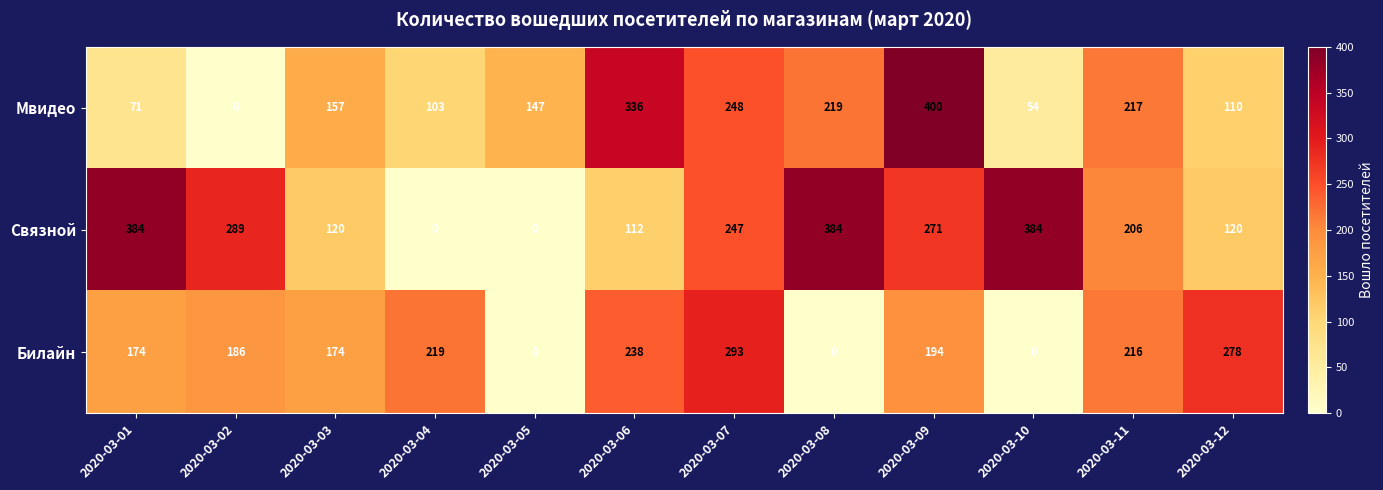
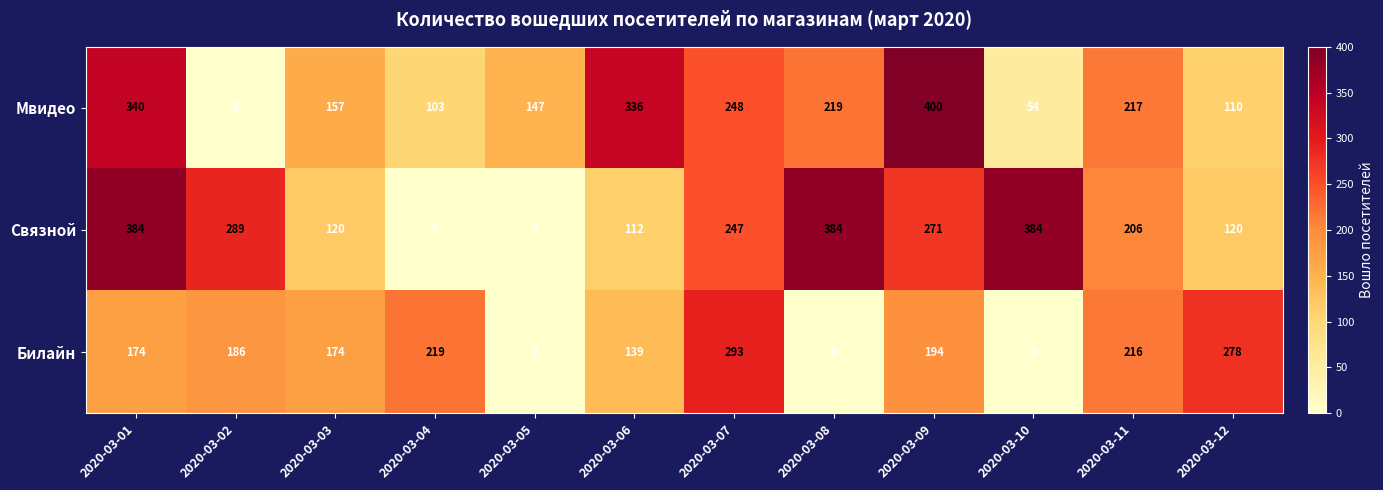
  {
    "Мвидео": {
-     "2020-03-01": 71,
+     "2020-03-01": 340,
      "2020-03-02": 0,
      "2020-03-03": 157,
      "2020-03-04": 103,
      "2020-03-05": 147,
      "2020-03-06": 336,
      "2020-03-07": 248,
      "2020-03-08": 219,
      "2020-03-09": 400,
      "2020-03-10": 54,
      "2020-03-11": 217,
      "2020-03-12": 110
    },
    "Связной": {
      "2020-03-01": 384,
      "2020-03-02": 289,
      "2020-03-03": 120,
      "2020-03-04": 0,
      "2020-03-05": 0,
      "2020-03-06": 112,
      "2020-03-07": 247,
      "2020-03-08": 384,
      "2020-03-09": 271,
      "2020-03-10": 384,
      "2020-03-11": 206,
      "2020-03-12": 120
    },
    "Билайн": {
      "2020-03-01": 174,
      "2020-03-02": 186,
      "2020-03-03": 174,
      "2020-03-04": 219,
      "2020-03-05": 0,
-     "2020-03-06": 238,
+     "2020-03-06": 139,
      "2020-03-07": 293,
      "2020-03-08": 0,
      "2020-03-09": 194,
      "2020-03-10": 0,
      "2020-03-11": 216,
      "2020-03-12": 278
    }
  }
